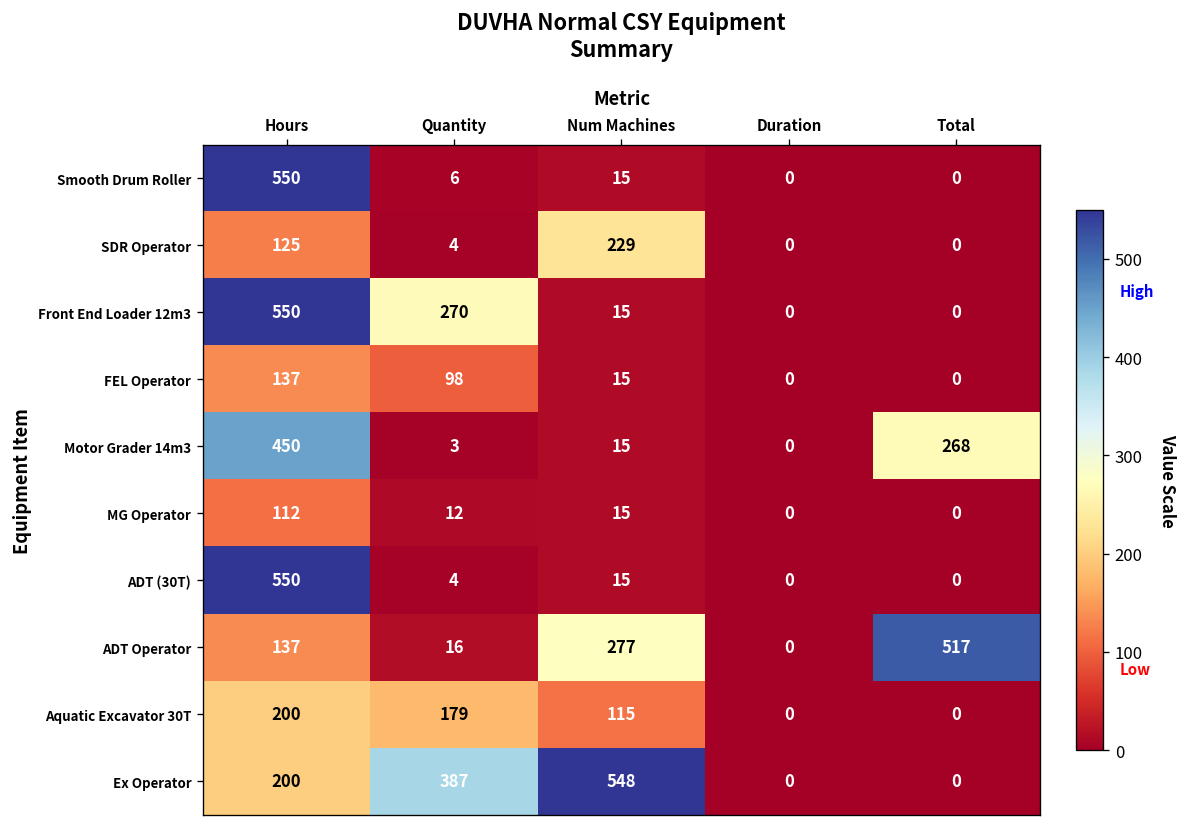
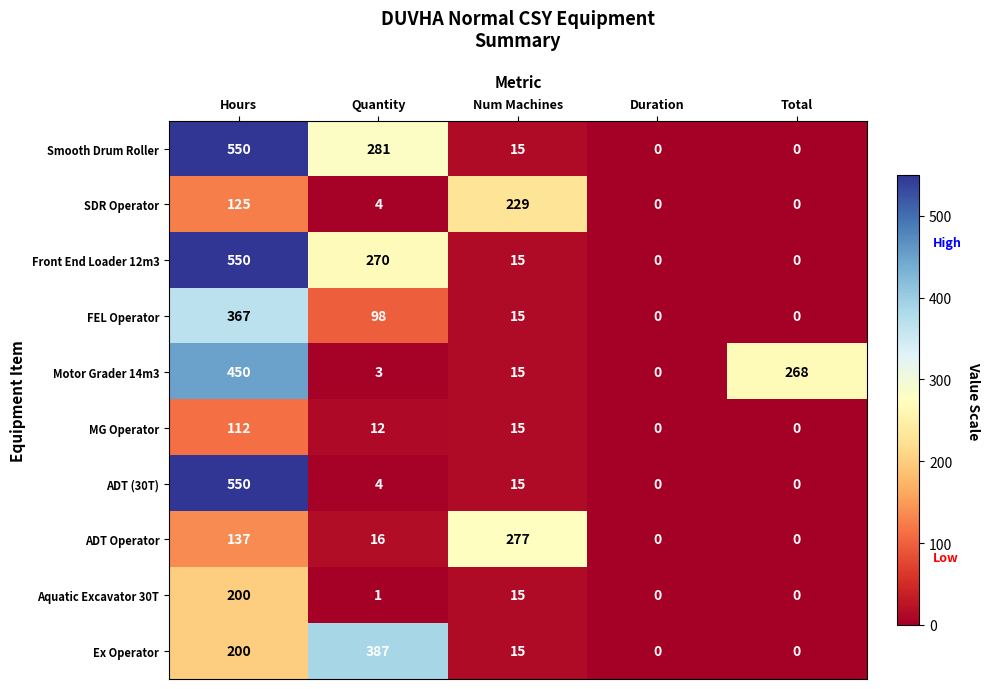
  {
    "Smooth Drum Roller": {
      "Hours": 550,
-     "Quantity": 6,
+     "Quantity": 281,
      "Num Machines": 15,
      "Duration": 0,
      "Total": 0
    },
    "SDR Operator": {
      "Hours": 125,
      "Quantity": 4,
      "Num Machines": 229,
      "Duration": 0,
      "Total": 0
    },
    "Front End Loader 12m3": {
      "Hours": 550,
      "Quantity": 270,
      "Num Machines": 15,
      "Duration": 0,
      "Total": 0
    },
    "FEL Operator": {
-     "Hours": 137,
+     "Hours": 367,
      "Quantity": 98,
      "Num Machines": 15,
      "Duration": 0,
      "Total": 0
    },
    "Motor Grader 14m3": {
      "Hours": 450,
      "Quantity": 3,
      "Num Machines": 15,
      "Duration": 0,
      "Total": 268
    },
    "MG Operator": {
      "Hours": 112,
      "Quantity": 12,
      "Num Machines": 15,
      "Duration": 0,
      "Total": 0
    },
    "ADT (30T)": {
      "Hours": 550,
      "Quantity": 4,
      "Num Machines": 15,
      "Duration": 0,
      "Total": 0
    },
    "ADT Operator": {
      "Hours": 137,
      "Quantity": 16,
      "Num Machines": 277,
      "Duration": 0,
-     "Total": 517
+     "Total": 0
    },
    "Aquatic Excavator 30T": {
      "Hours": 200,
-     "Quantity": 179,
-     "Num Machines": 115,
+     "Quantity": 1,
+     "Num Machines": 15,
      "Duration": 0,
      "Total": 0
    },
    "Ex Operator": {
      "Hours": 200,
      "Quantity": 387,
-     "Num Machines": 548,
+     "Num Machines": 15,
      "Duration": 0,
      "Total": 0
    }
  }
